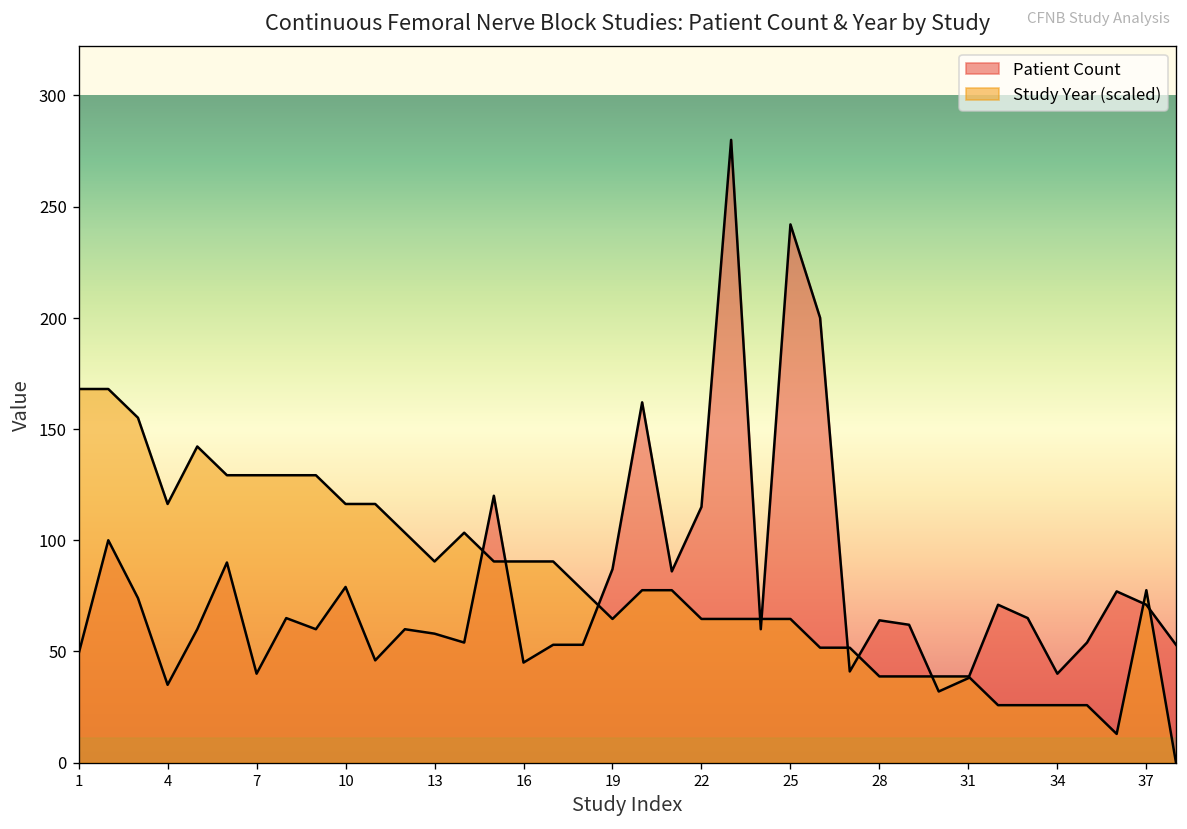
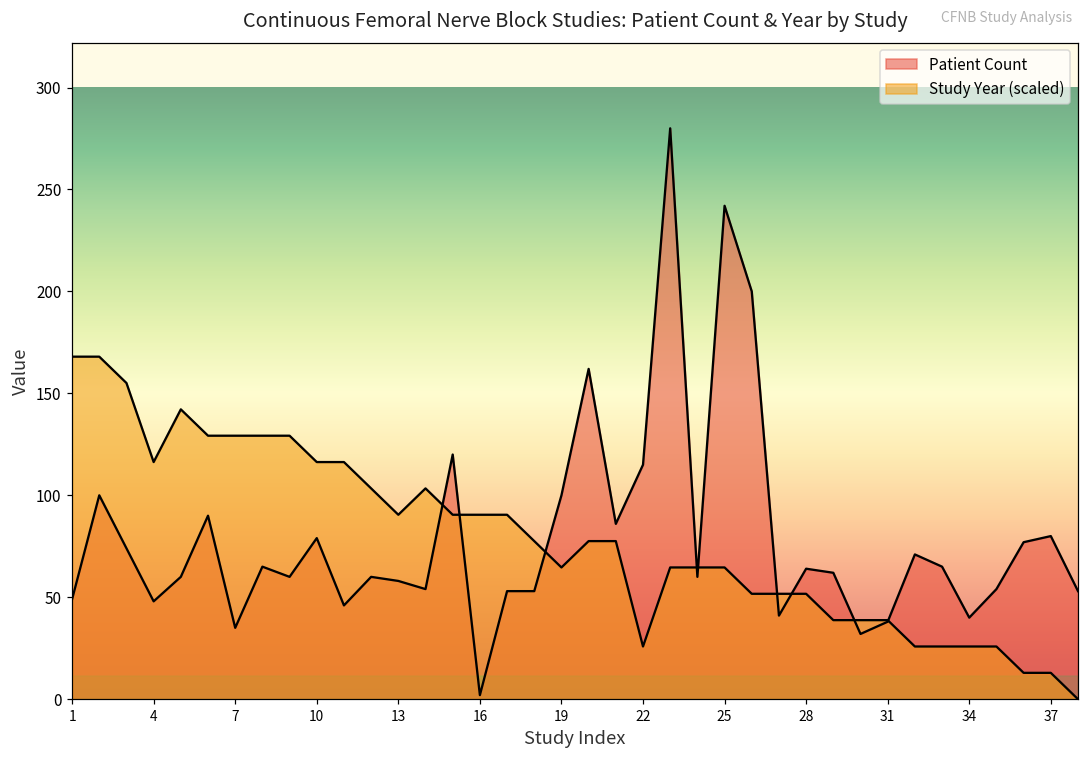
  {
    "Patient Count": {
      "1": 49,
-     "4": 35,
-     "7": 40,
+     "4": 48,
+     "7": 35,
      "10": 79,
      "13": 58,
-     "16": 45,
-     "19": 87,
+     "16": 2,
+     "19": 100,
      "22": 115,
      "25": 242,
      "28": 64,
      "34": 40,
-     "37": 71
+     "37": 80
    },
    "Study Year (scaled)": {
      "1": 168,
      "4": 116,
      "7": 129,
      "10": 116,
      "13": 90,
      "16": 90,
      "19": 65,
-     "22": 65,
+     "22": 26,
      "25": 65,
-     "28": 39,
+     "28": 52,
      "34": 26,
-     "37": 78
+     "37": 13
    }
  }
